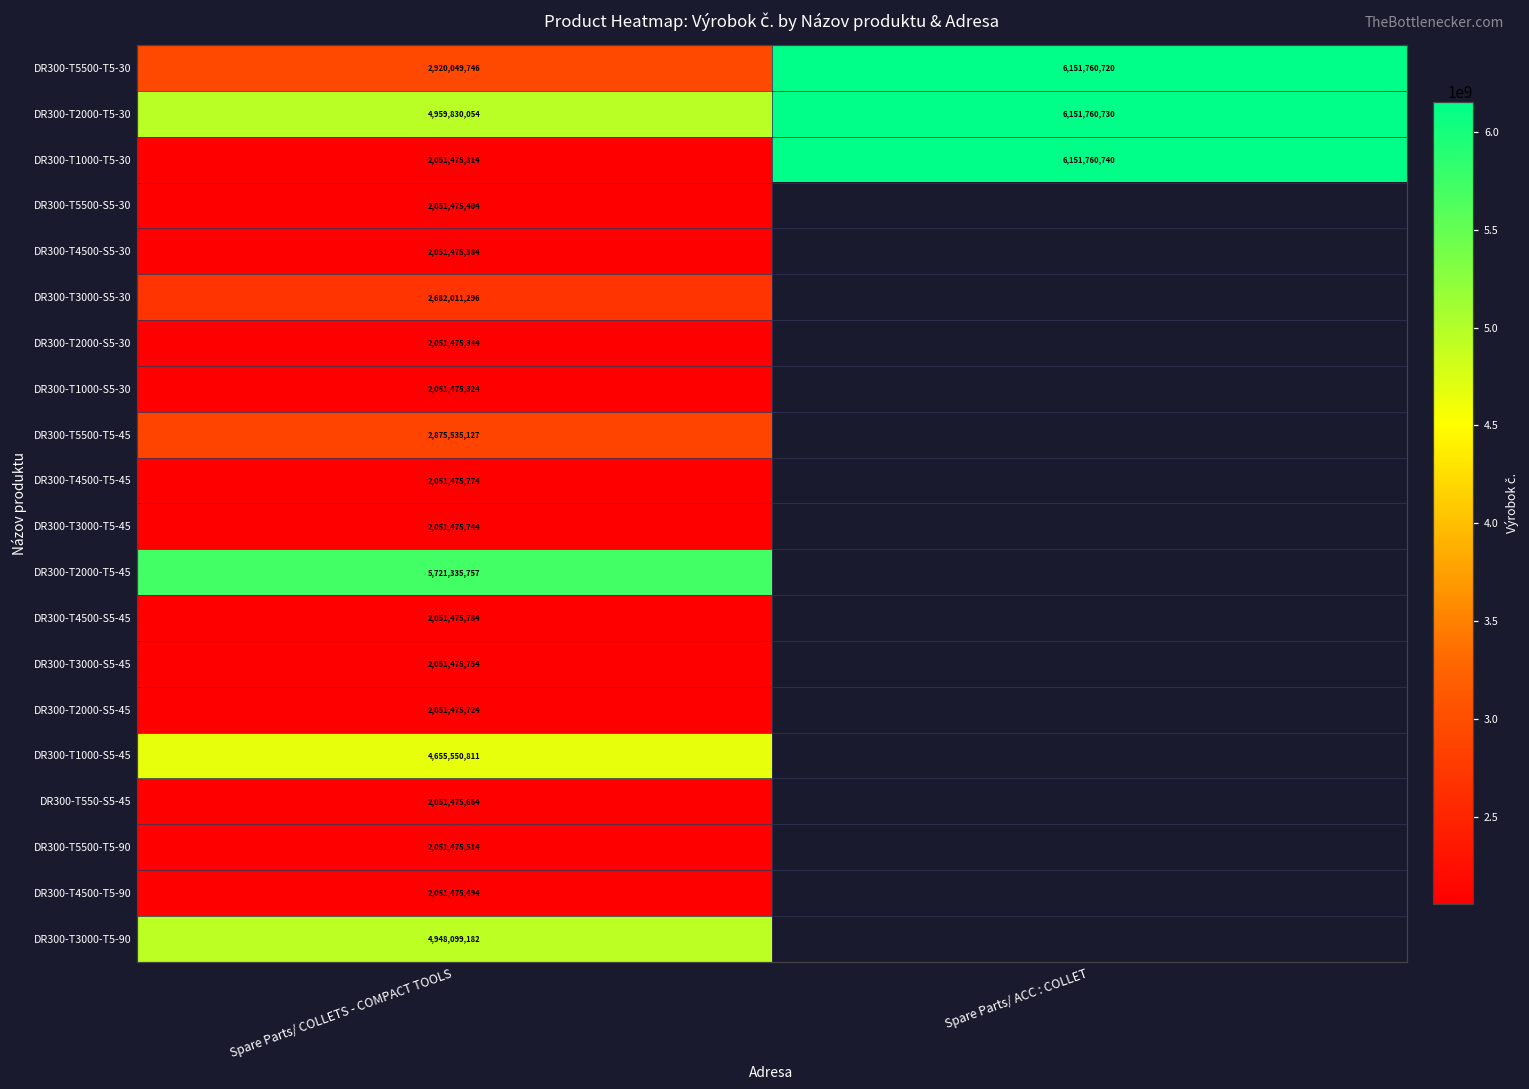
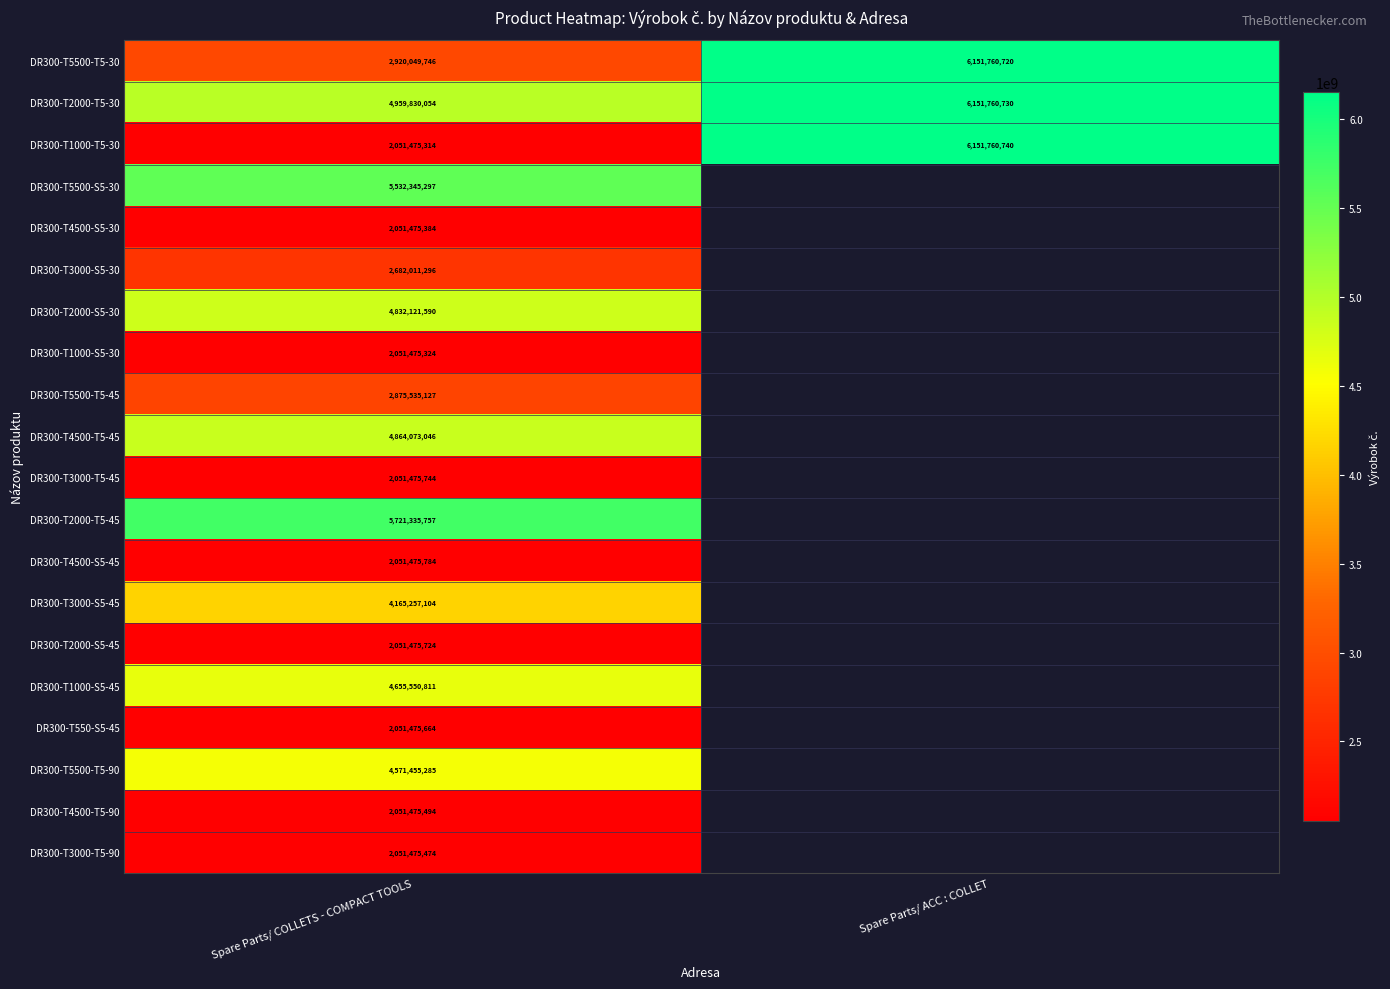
  {
    "DR300-T5500-T5-30": {
      "Spare Parts/ COLLETS - COMPACT TOOLS": "2,920,049,746",
      "Spare Parts/ ACC : COLLET": "6,151,760,720"
    },
    "DR300-T2000-T5-30": {
      "Spare Parts/ COLLETS - COMPACT TOOLS": "4,959,830,054",
      "Spare Parts/ ACC : COLLET": "6,151,760,730"
    },
    "DR300-T1000-T5-30": {
      "Spare Parts/ COLLETS - COMPACT TOOLS": "2,051,475,314",
      "Spare Parts/ ACC : COLLET": "6,151,760,740"
    },
    "DR300-T5500-S5-30": {
-     "Spare Parts/ COLLETS - COMPACT TOOLS": "2,051,475,404"
+     "Spare Parts/ COLLETS - COMPACT TOOLS": "5,532,345,297"
    },
    "DR300-T4500-S5-30": {
      "Spare Parts/ COLLETS - COMPACT TOOLS": "2,051,475,384"
    },
    "DR300-T3000-S5-30": {
      "Spare Parts/ COLLETS - COMPACT TOOLS": "2,682,011,296"
    },
    "DR300-T2000-S5-30": {
-     "Spare Parts/ COLLETS - COMPACT TOOLS": "2,051,475,344"
+     "Spare Parts/ COLLETS - COMPACT TOOLS": "4,832,121,590"
    },
    "DR300-T1000-S5-30": {
      "Spare Parts/ COLLETS - COMPACT TOOLS": "2,051,475,324"
    },
    "DR300-T5500-T5-45": {
      "Spare Parts/ COLLETS - COMPACT TOOLS": "2,875,535,127"
    },
    "DR300-T4500-T5-45": {
-     "Spare Parts/ COLLETS - COMPACT TOOLS": "2,051,475,774"
+     "Spare Parts/ COLLETS - COMPACT TOOLS": "4,864,073,046"
    },
    "DR300-T3000-T5-45": {
      "Spare Parts/ COLLETS - COMPACT TOOLS": "2,051,475,744"
    },
    "DR300-T2000-T5-45": {
      "Spare Parts/ COLLETS - COMPACT TOOLS": "5,721,335,757"
    },
    "DR300-T4500-S5-45": {
      "Spare Parts/ COLLETS - COMPACT TOOLS": "2,051,475,784"
    },
    "DR300-T3000-S5-45": {
-     "Spare Parts/ COLLETS - COMPACT TOOLS": "2,051,475,754"
+     "Spare Parts/ COLLETS - COMPACT TOOLS": "4,165,257,104"
    },
    "DR300-T2000-S5-45": {
      "Spare Parts/ COLLETS - COMPACT TOOLS": "2,051,475,724"
    },
    "DR300-T1000-S5-45": {
      "Spare Parts/ COLLETS - COMPACT TOOLS": "4,655,550,811"
    },
    "DR300-T550-S5-45": {
      "Spare Parts/ COLLETS - COMPACT TOOLS": "2,051,475,664"
    },
    "DR300-T5500-T5-90": {
-     "Spare Parts/ COLLETS - COMPACT TOOLS": "2,051,475,514"
+     "Spare Parts/ COLLETS - COMPACT TOOLS": "4,571,455,285"
    },
    "DR300-T4500-T5-90": {
      "Spare Parts/ COLLETS - COMPACT TOOLS": "2,051,475,494"
    },
    "DR300-T3000-T5-90": {
-     "Spare Parts/ COLLETS - COMPACT TOOLS": "4,948,099,182"
+     "Spare Parts/ COLLETS - COMPACT TOOLS": "2,051,475,474"
    }
  }
